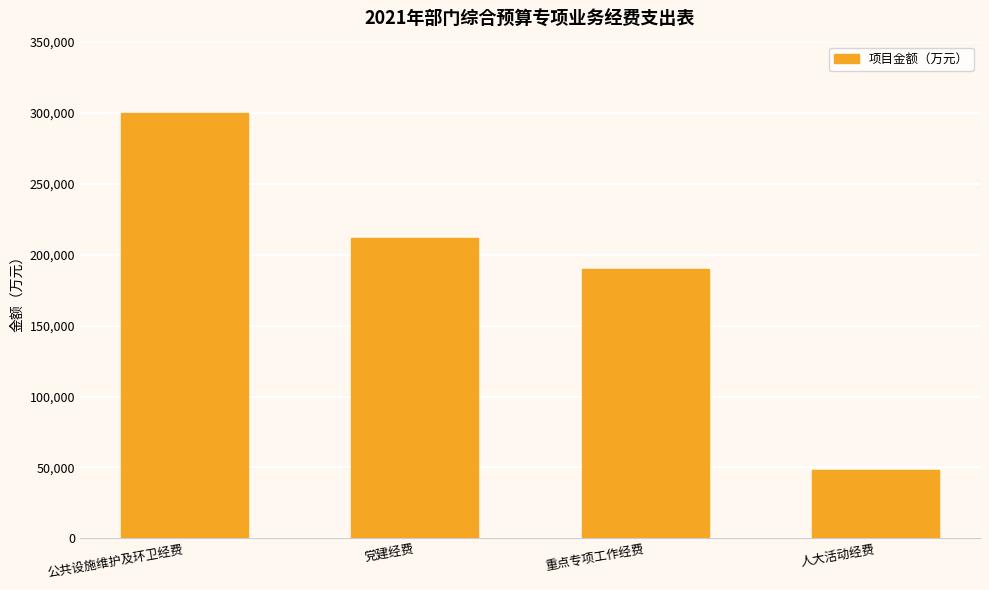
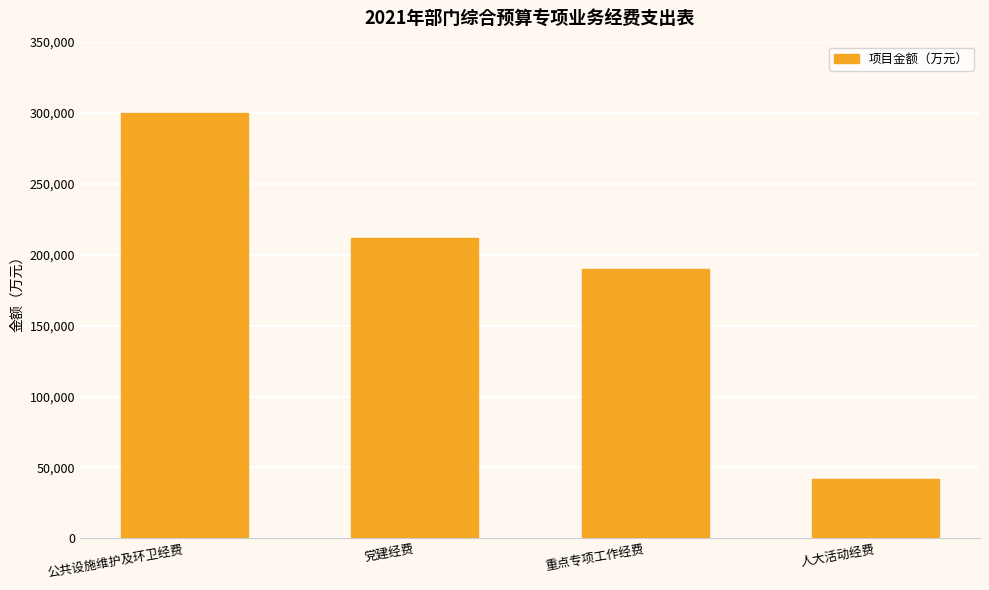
  {
    "公共设施维护及环卫经费": "300,000",
    "党建经费": "211,000",
    "重点专项工作经费": "190,000",
-   "人大活动经费": "48,000"
+   "人大活动经费": "42,000"
  }
